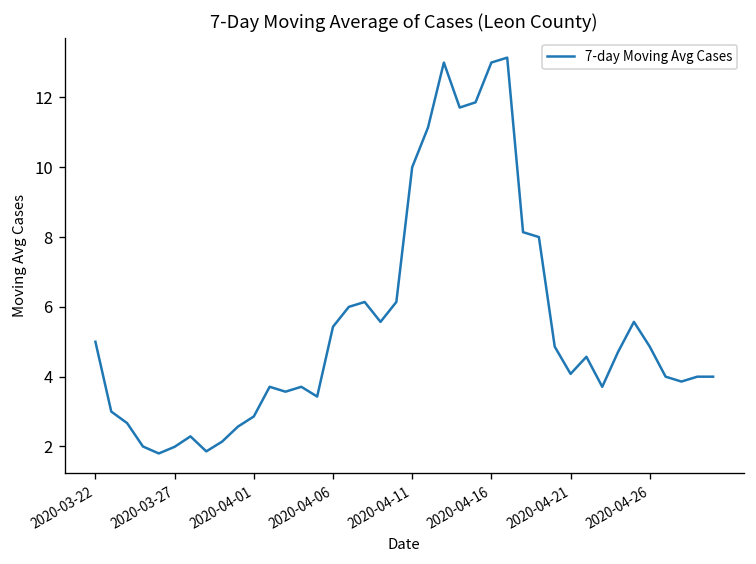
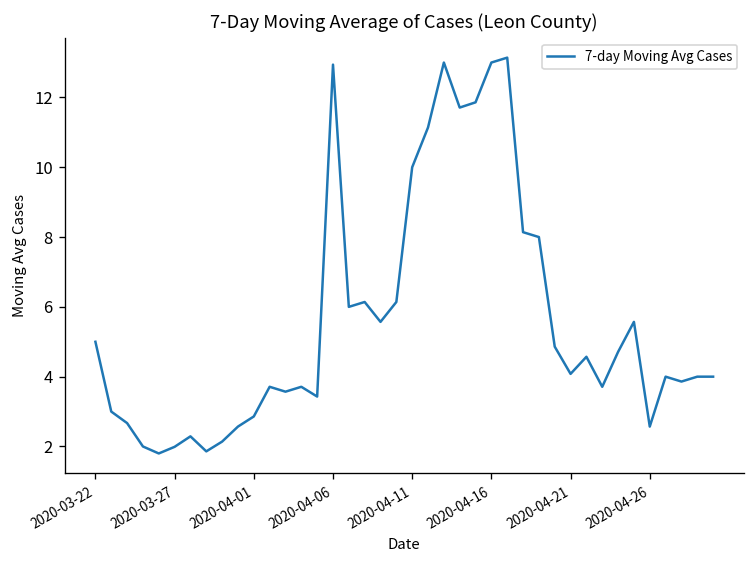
  {
    "2020-03-22": 5.0,
    "2020-03-27": 2.0,
    "2020-04-01": 2.9,
-   "2020-04-06": 5.4,
+   "2020-04-06": 12.9,
    "2020-04-11": 10.0,
    "2020-04-16": 13.0,
    "2020-04-21": 4.1,
-   "2020-04-26": 4.9
+   "2020-04-26": 2.6
  }
